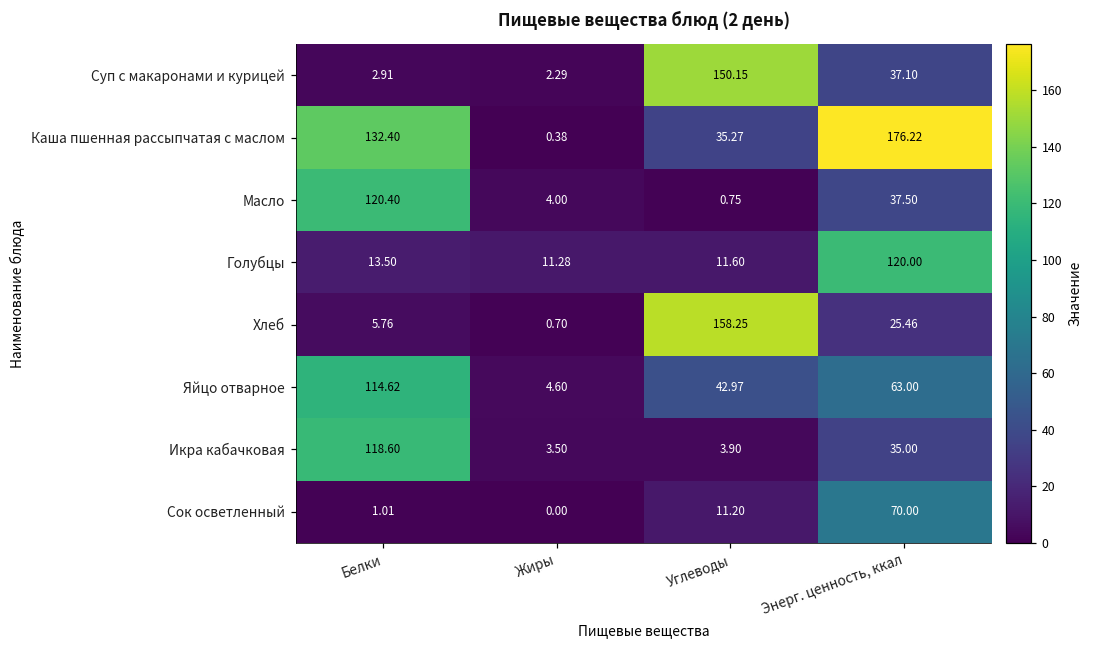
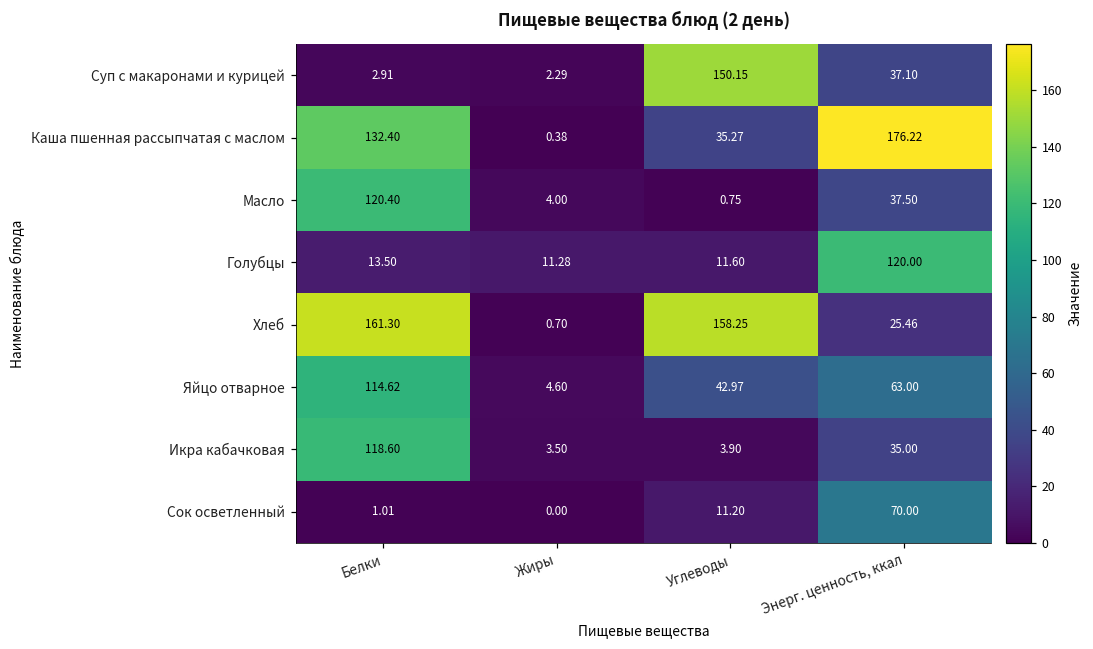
  {
    "Суп с макаронами и курицей": {
      "Белки": 2.91,
      "Жиры": 2.29,
      "Углеводы": 150.15,
      "Энерг. ценность, ккал": 37.10
    },
    "Каша пшенная рассыпчатая с маслом": {
      "Белки": 132.40,
      "Жиры": 0.38,
      "Углеводы": 35.27,
      "Энерг. ценность, ккал": 176.22
    },
    "Масло": {
      "Белки": 120.40,
      "Жиры": 4.00,
      "Углеводы": 0.75,
      "Энерг. ценность, ккал": 37.50
    },
    "Голубцы": {
      "Белки": 13.50,
      "Жиры": 11.28,
      "Углеводы": 11.60,
      "Энерг. ценность, ккал": 120.00
    },
    "Хлеб": {
-     "Белки": 5.76,
+     "Белки": 161.30,
      "Жиры": 0.70,
      "Углеводы": 158.25,
      "Энерг. ценность, ккал": 25.46
    },
    "Яйцо отварное": {
      "Белки": 114.62,
      "Жиры": 4.60,
      "Углеводы": 42.97,
      "Энерг. ценность, ккал": 63.00
    },
    "Икра кабачковая": {
      "Белки": 118.60,
      "Жиры": 3.50,
      "Углеводы": 3.90,
      "Энерг. ценность, ккал": 35.00
    },
    "Сок осветленный": {
      "Белки": 1.01,
      "Жиры": 0.00,
      "Углеводы": 11.20,
      "Энерг. ценность, ккал": 70.00
    }
  }
